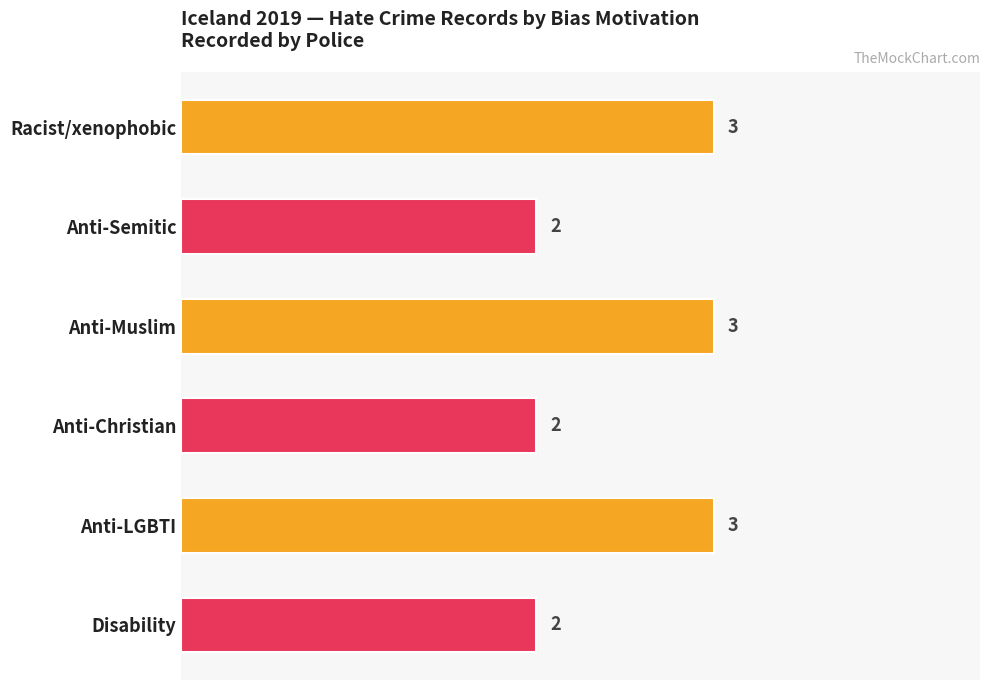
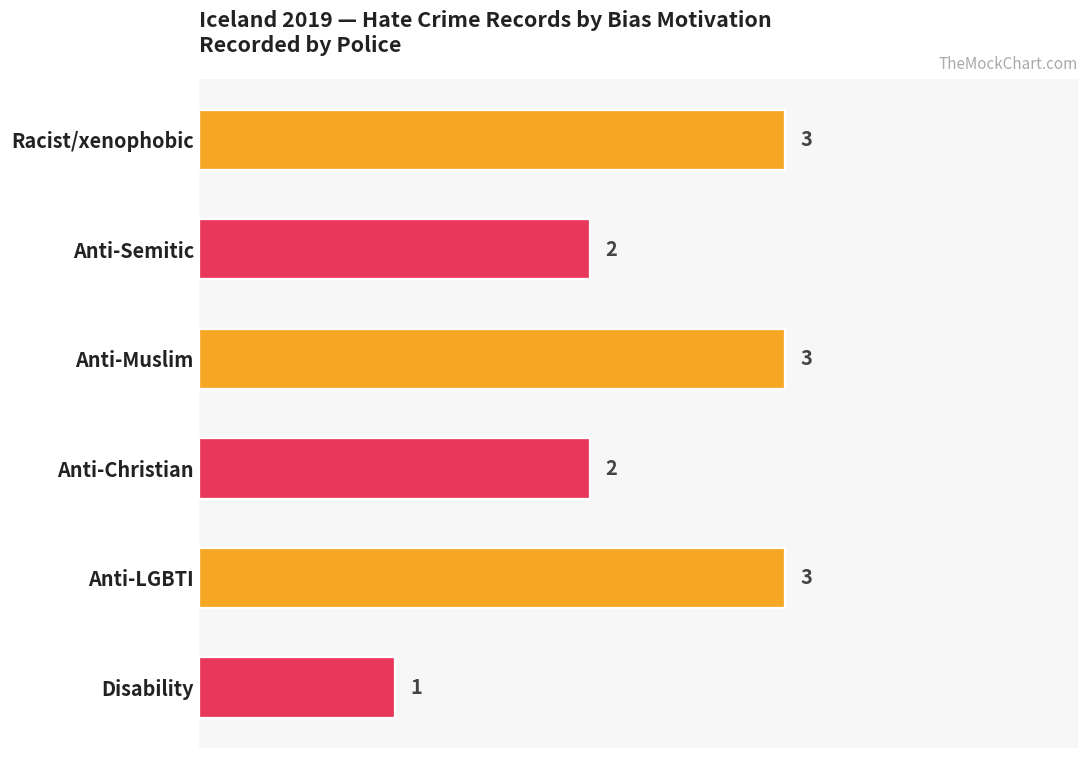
  {
    "Racist/xenophobic": 3,
    "Anti-Semitic": 2,
    "Anti-Muslim": 3,
    "Anti-Christian": 2,
    "Anti-LGBTI": 3,
-   "Disability": 2
+   "Disability": 1
  }
